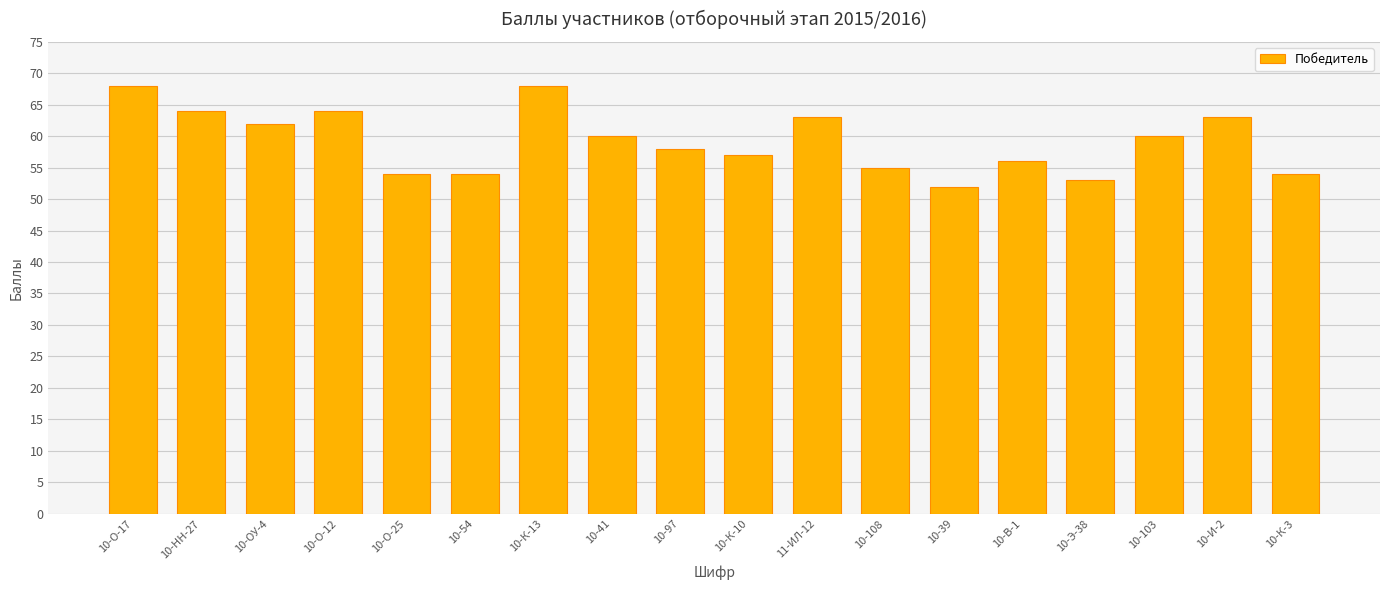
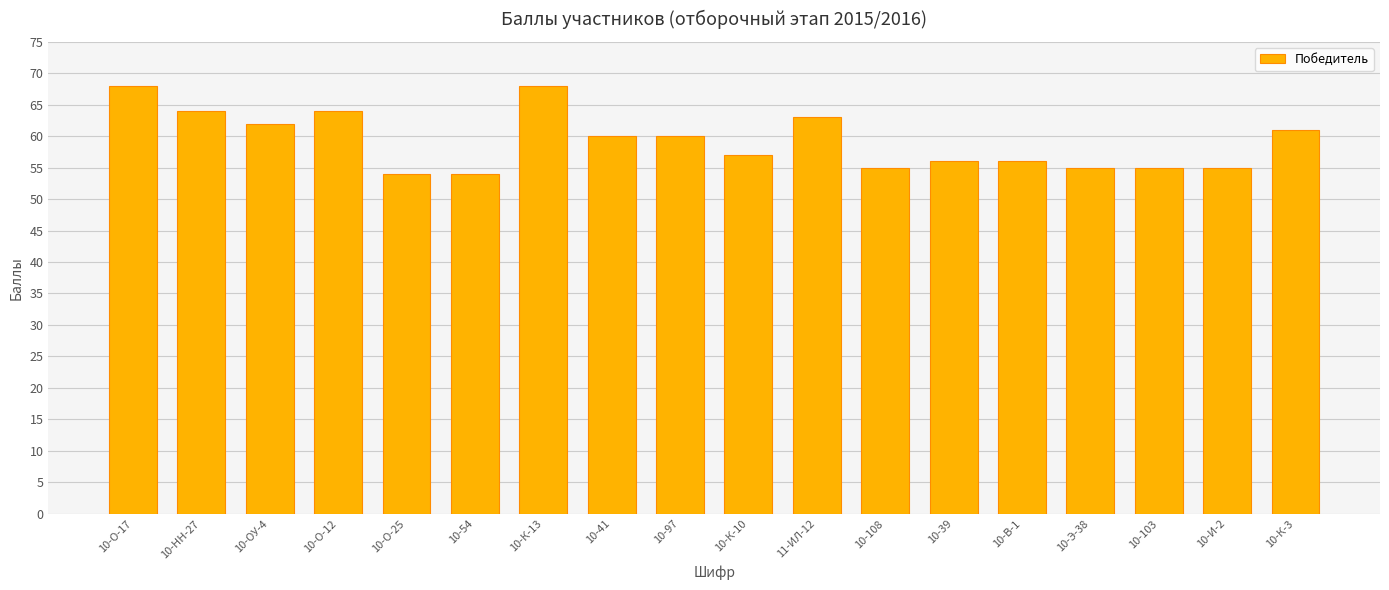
  {
    "10-О-17": 68,
    "10-НН-27": 64,
    "10-ОУ-4": 62,
    "10-О-12": 64,
    "10-О-25": 54,
    "10-54": 54,
    "10-К-13": 68,
    "10-41": 60,
-   "10-97": 58,
+   "10-97": 60,
    "10-К-10": 57,
    "11-ИЛ-12": 63,
    "10-108": 55,
-   "10-39": 52,
+   "10-39": 56,
    "10-В-1": 56,
-   "10-Э-38": 53,
-   "10-103": 60,
-   "10-И-2": 63,
-   "10-К-3": 54
+   "10-Э-38": 55,
+   "10-103": 55,
+   "10-И-2": 55,
+   "10-К-3": 61
  }
